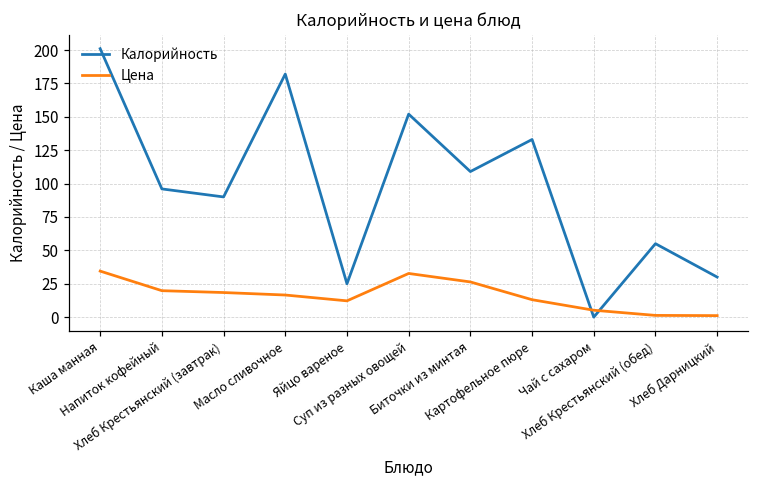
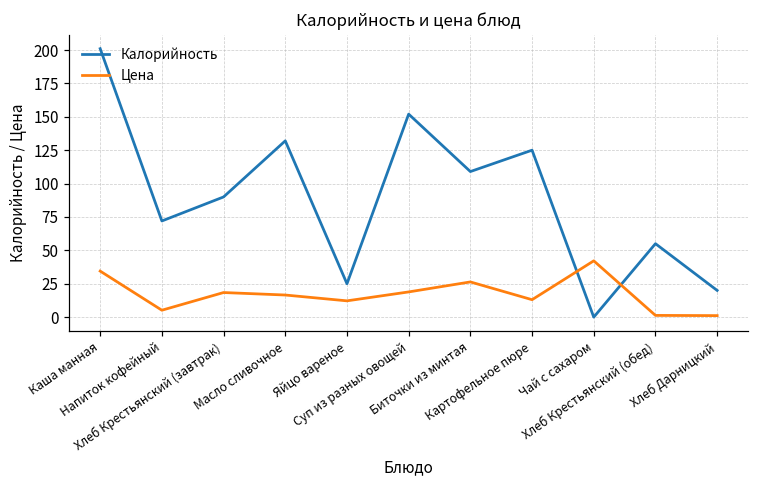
  {
    "Калорийность": {
      "Каша манная": 201,
-     "Напиток кофейный": 96,
+     "Напиток кофейный": 72,
      "Хлеб Крестьянский (завтрак)": 90,
-     "Масло сливочное": 182,
+     "Масло сливочное": 132,
      "Яйцо вареное": 25,
      "Суп из разных овощей": 152,
      "Биточки из минтая": 109,
-     "Картофельное пюре": 133,
+     "Картофельное пюре": 125,
      "Чай с сахаром": 0,
      "Хлеб Крестьянский (обед)": 55,
-     "Хлеб Дарницкий": 30
+     "Хлеб Дарницкий": 20
    },
    "Цена": {
      "Каша манная": 34,
-     "Напиток кофейный": 20,
+     "Напиток кофейный": 5,
      "Хлеб Крестьянский (завтрак)": 18,
      "Масло сливочное": 17,
      "Яйцо вареное": 12,
-     "Суп из разных овощей": 33,
+     "Суп из разных овощей": 19,
      "Биточки из минтая": 26,
      "Картофельное пюре": 13,
-     "Чай с сахаром": 5,
+     "Чай с сахаром": 42,
      "Хлеб Крестьянский (обед)": 1,
      "Хлеб Дарницкий": 1
    }
  }
